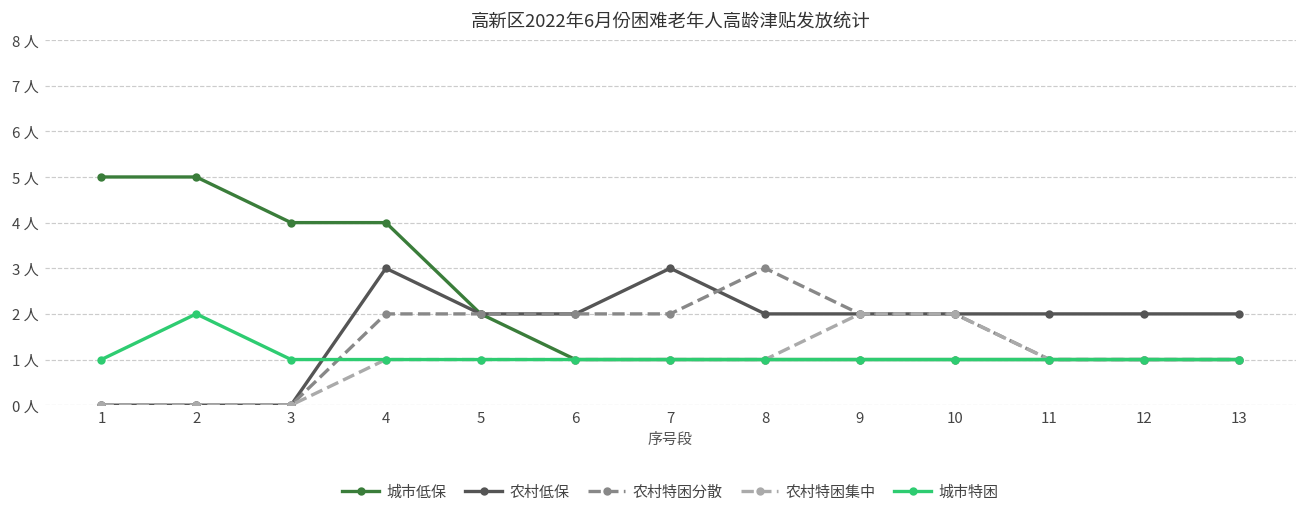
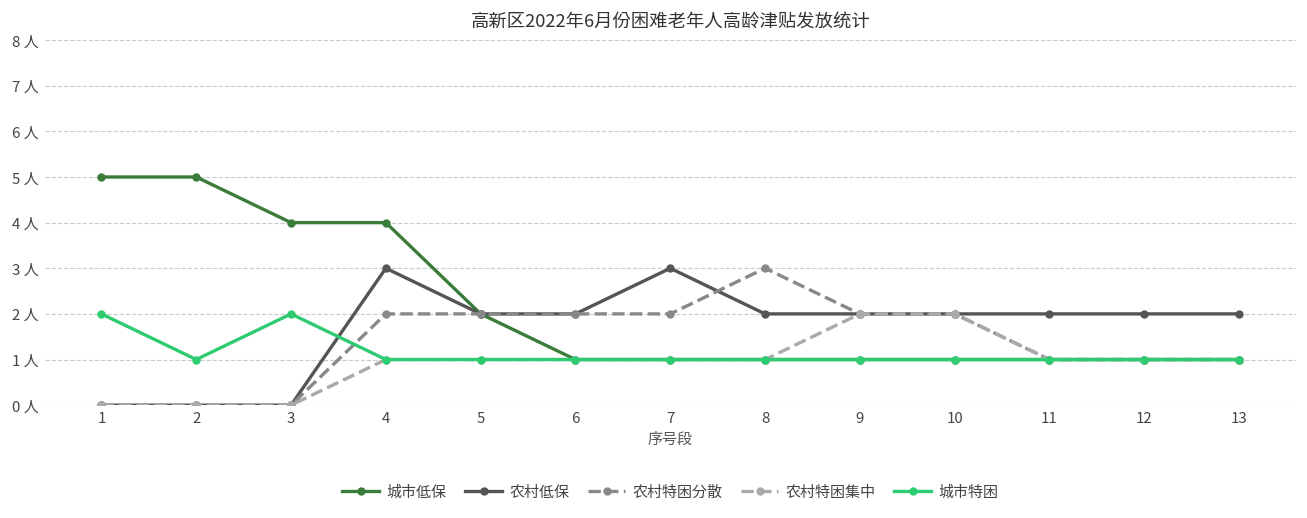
  {
    "城市特困": {
-     "1": "1 人",
-     "2": "2 人",
-     "3": "1 人"
+     "1": "2 人",
+     "2": "1 人",
+     "3": "2 人"
    }
  }
